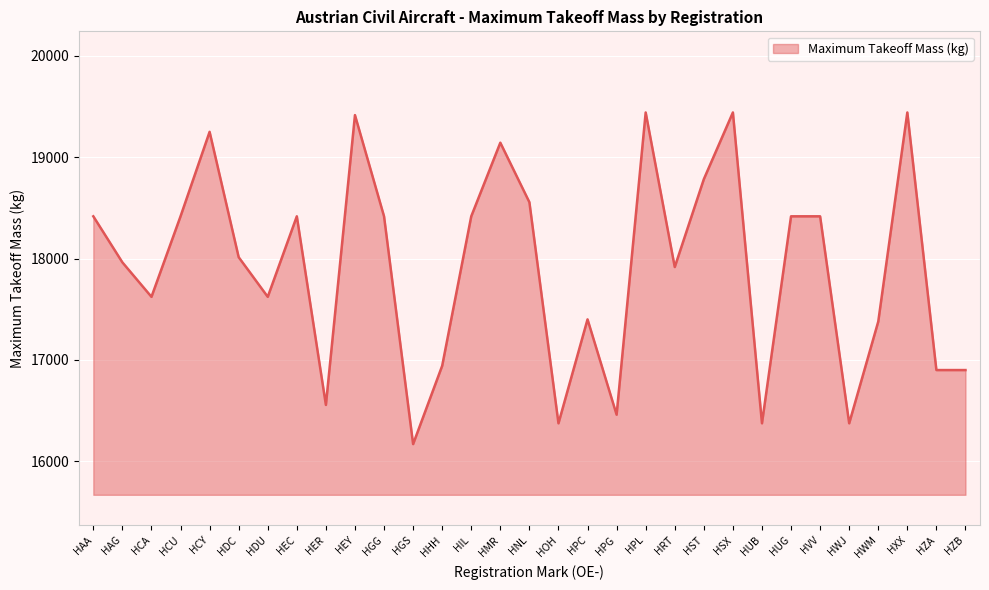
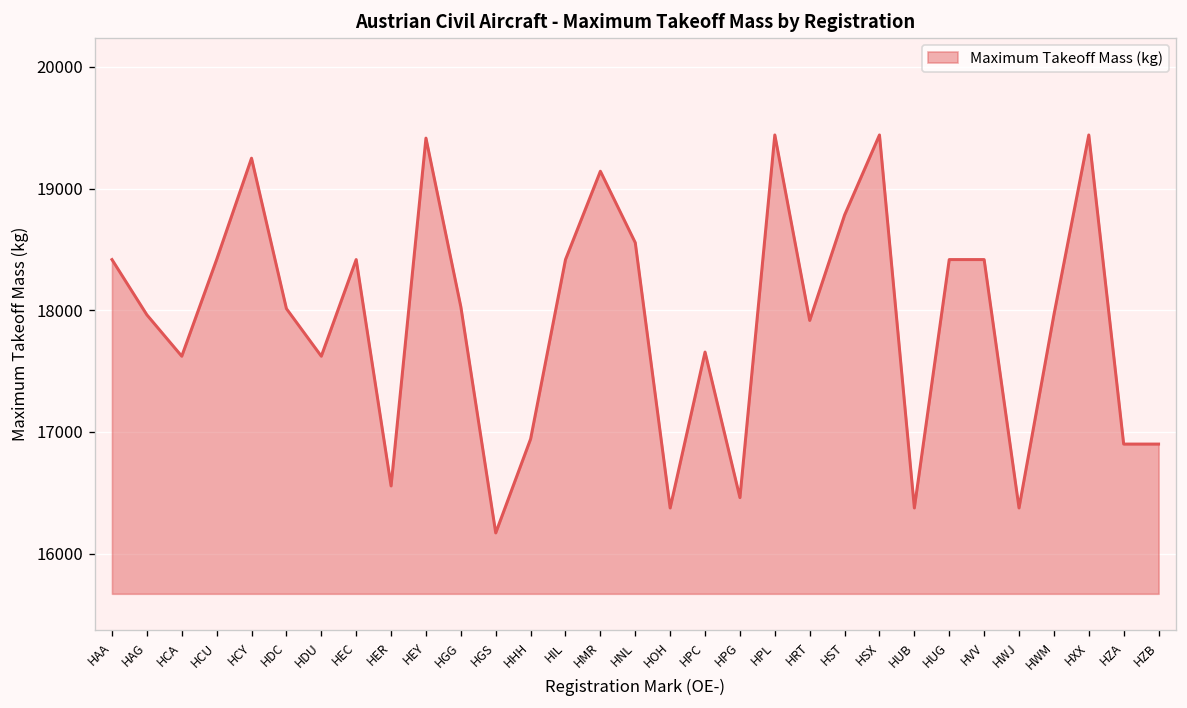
  {
    "HAA": 18420,
    "HAG": 17960,
    "HCA": 17620,
    "HCU": 18420,
    "HCY": 19250,
    "HDC": 18010,
    "HDU": 17620,
    "HEC": 18420,
    "HER": 16560,
    "HEY": 19410,
-   "HGG": 18420,
+   "HGG": 18030,
    "HGS": 16170,
    "HHH": 16940,
    "HIL": 18420,
    "HMR": 19140,
    "HNL": 18560,
    "HOH": 16380,
-   "HPC": 17400,
+   "HPC": 17660,
    "HPG": 16460,
    "HPL": 19440,
    "HRT": 17920,
    "HST": 18780,
    "HSX": 19440,
    "HUB": 16380,
    "HUG": 18420,
    "HVV": 18420,
    "HWJ": 16380,
-   "HWM": 17380,
+   "HWM": 17960,
    "HXX": 19440,
    "HZA": 16900,
    "HZB": 16900
  }
